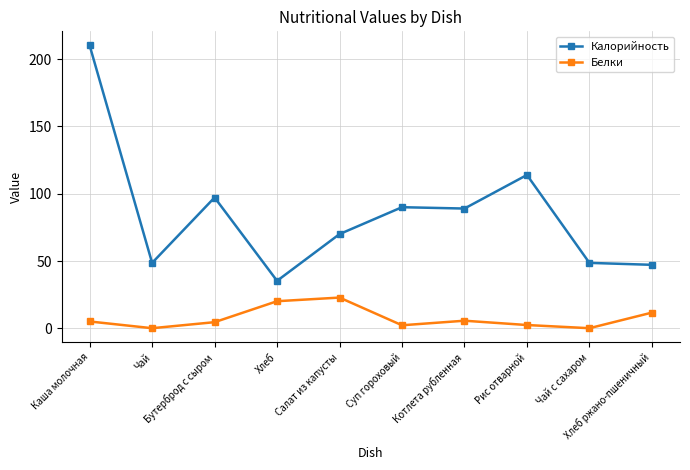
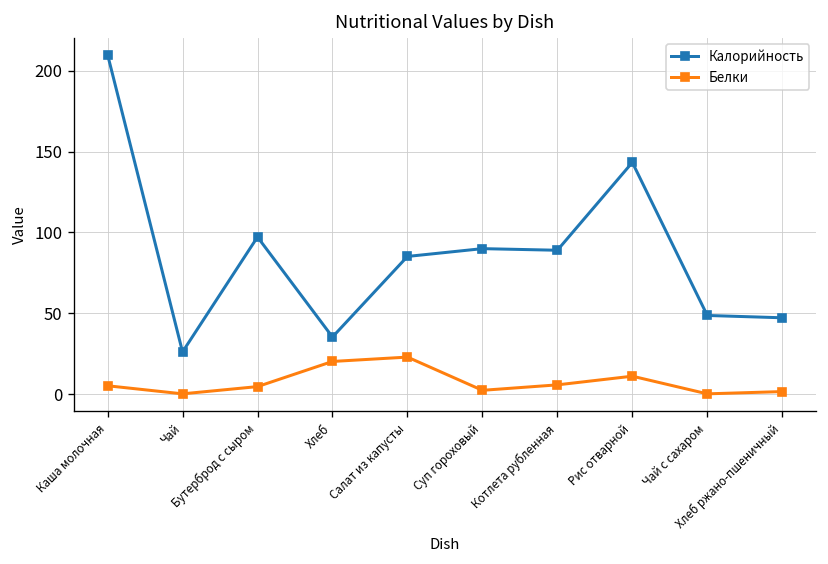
  {
    "Калорийность": {
      "Каша молочная": 210,
-     "Чай": 49,
+     "Чай": 26,
      "Бутерброд с сыром": 97,
      "Хлеб": 35,
-     "Салат из капусты": 70,
+     "Салат из капусты": 85,
      "Суп гороховый": 90,
      "Котлета рубленная": 89,
-     "Рис отварной": 114,
+     "Рис отварной": 143,
      "Чай с сахаром": 49,
      "Хлеб ржано-пшеничный": 47
    },
    "Белки": {
      "Каша молочная": 5,
      "Чай": 0,
      "Бутерброд с сыром": 5,
      "Хлеб": 20,
      "Салат из капусты": 23,
      "Суп гороховый": 2,
      "Котлета рубленная": 6,
-     "Рис отварной": 2,
+     "Рис отварной": 11,
      "Чай с сахаром": 0,
-     "Хлеб ржано-пшеничный": 12
+     "Хлеб ржано-пшеничный": 2
    }
  }
